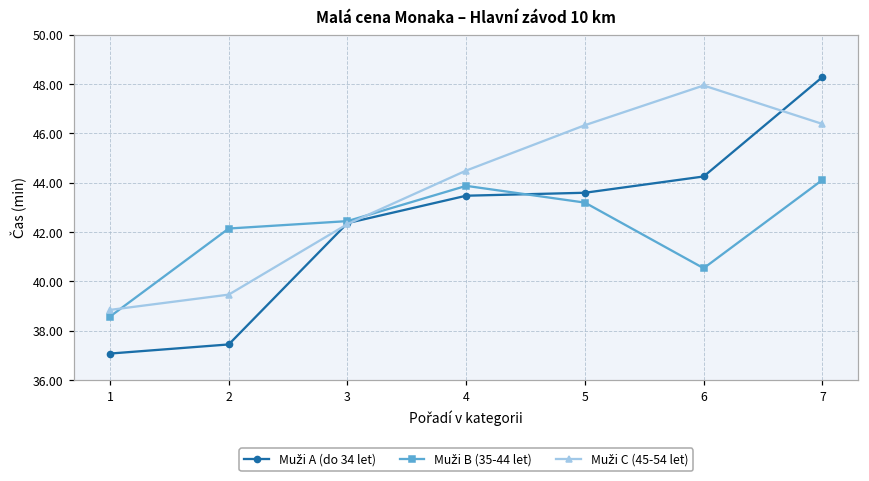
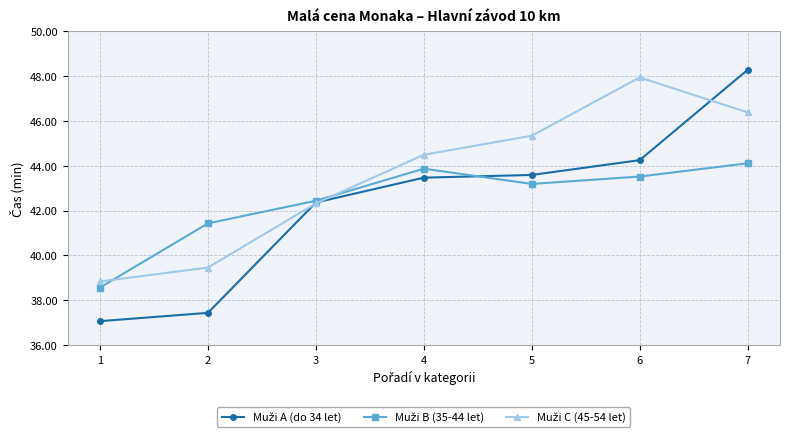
  {
    "Muži A (do 34 let)": {
      "1": 37.1,
      "2": 37.4,
      "4": 43.5,
      "5": 43.6,
      "6": 44.3,
      "7": 48.3
    },
    "Muži B (35-44 let)": {
      "1": 38.6,
-     "2": 42.1,
+     "2": 41.4,
      "4": 43.9,
      "5": 43.2,
-     "6": 40.5,
+     "6": 43.5,
      "7": 44.1
    },
    "Muži C (45-54 let)": {
      "1": 38.8,
      "2": 39.5,
      "4": 44.5,
-     "5": 46.3,
+     "5": 45.3,
      "6": 47.9,
      "7": 46.4
    }
  }
